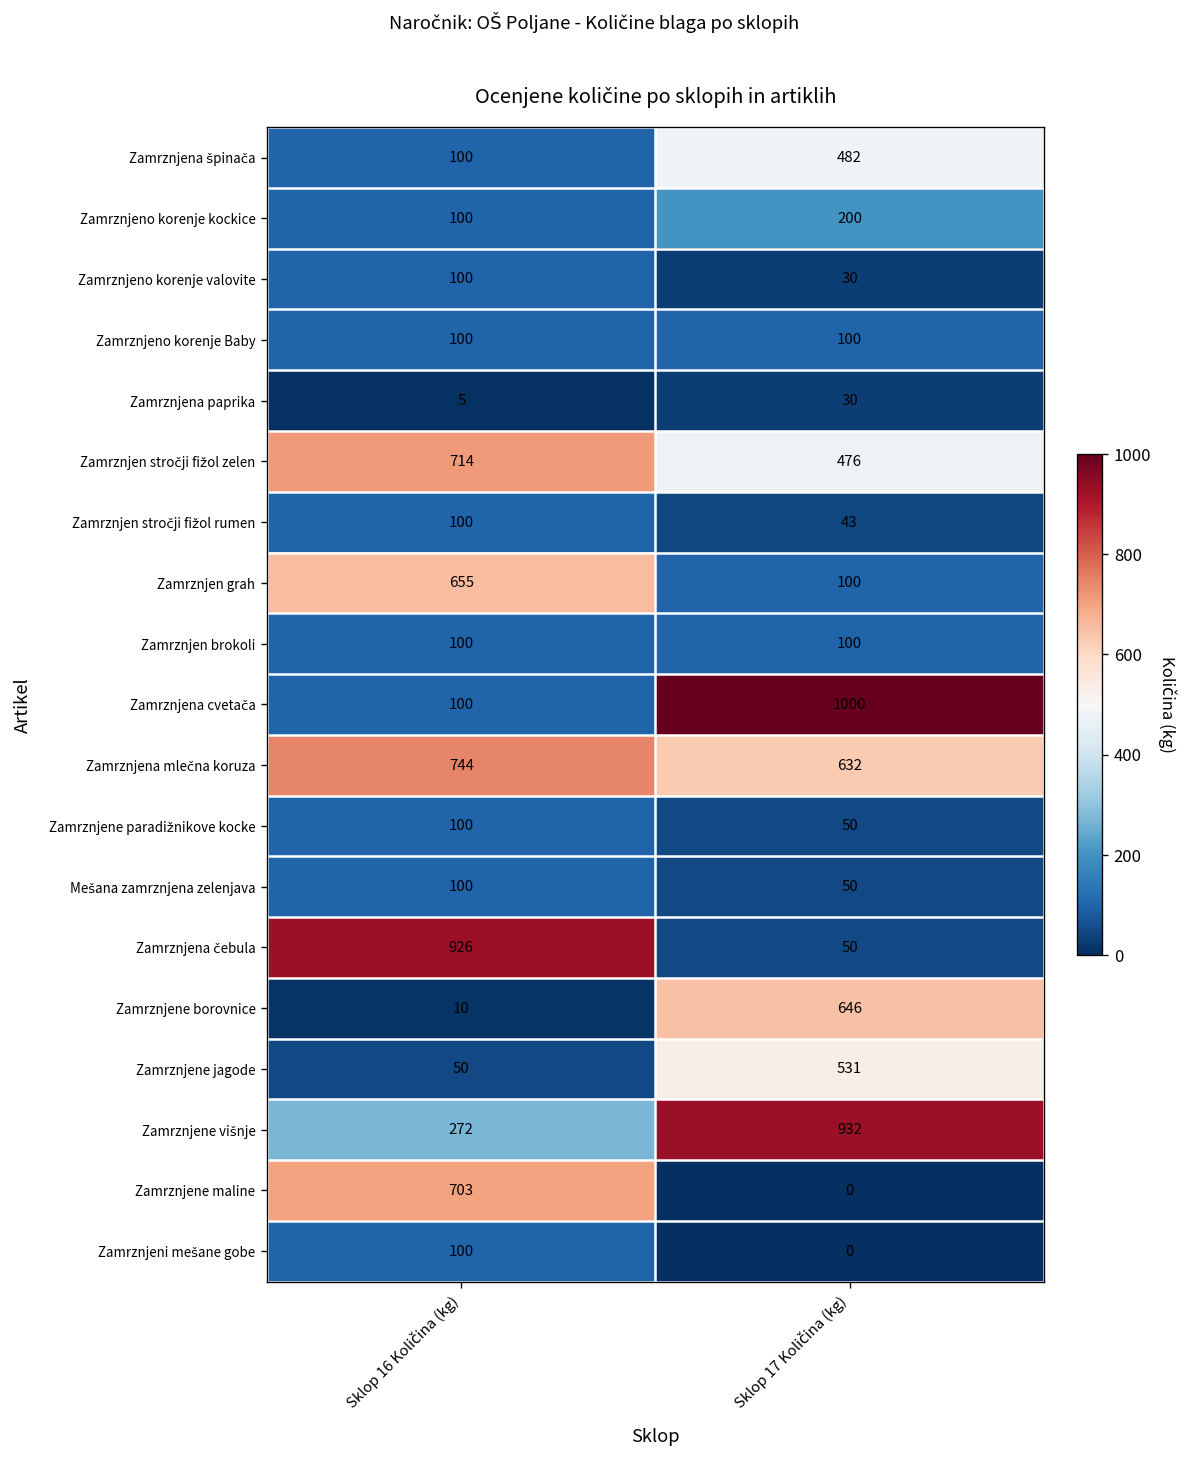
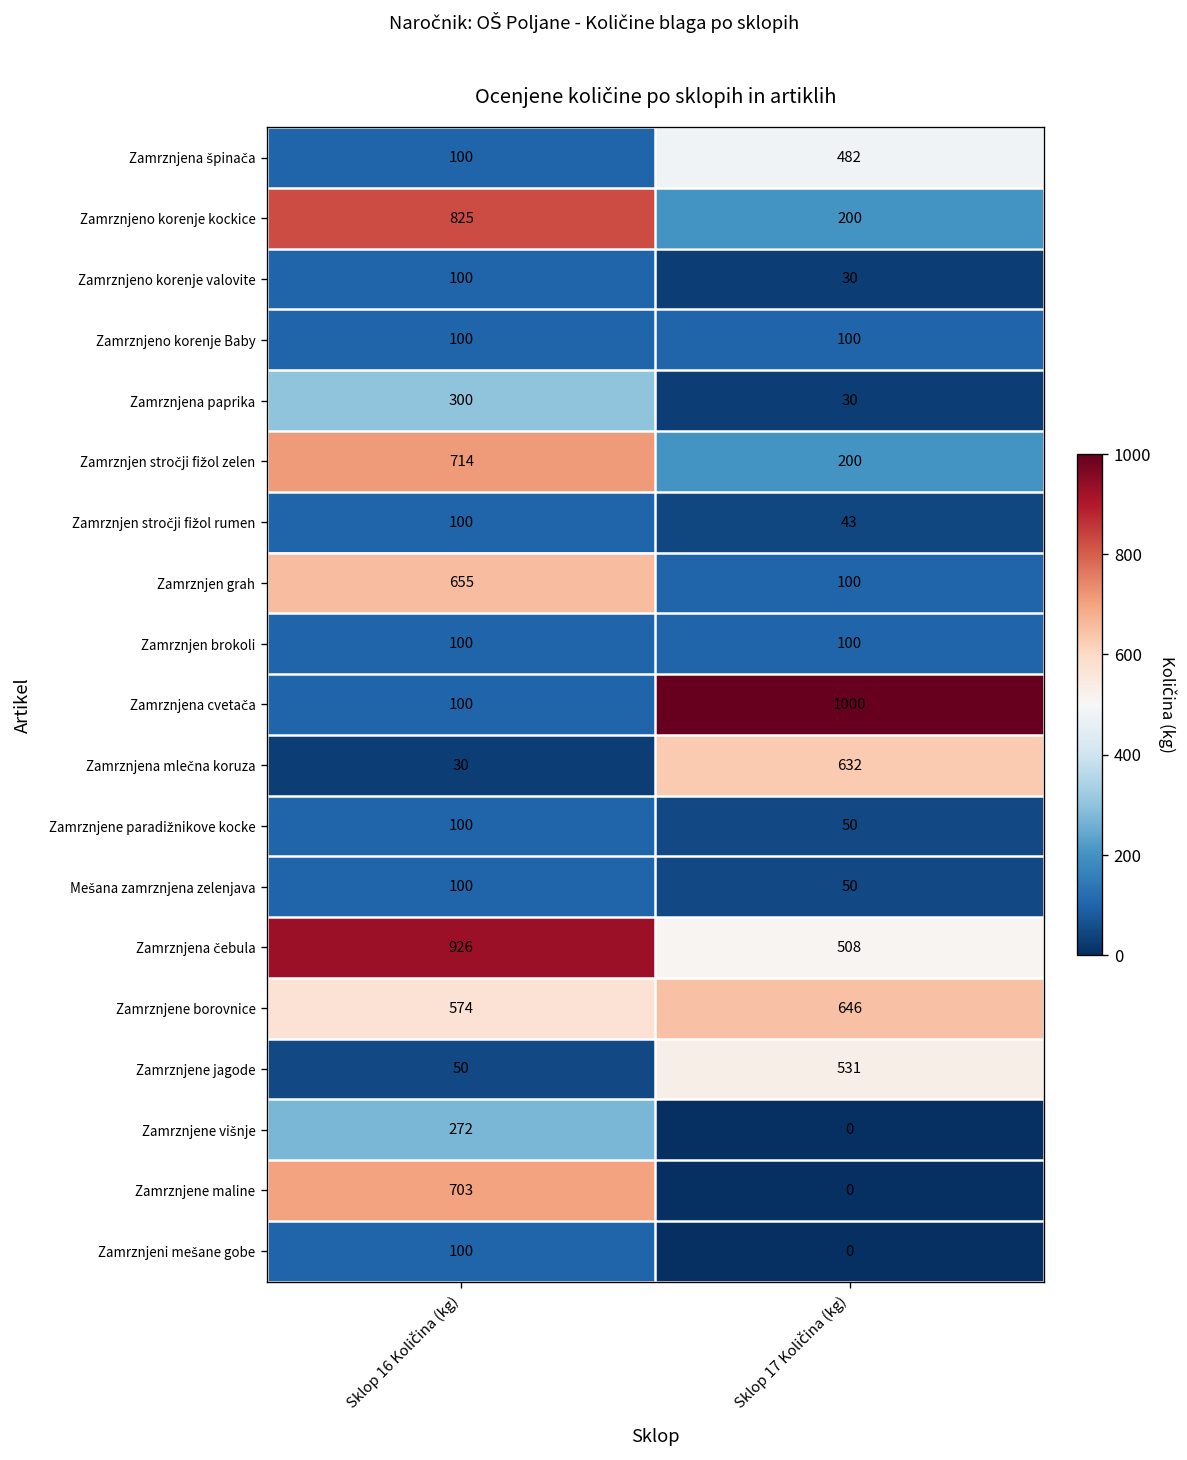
  {
    "Zamrznjena špinača": {
      "Sklop 16 Količina (kg)": 100,
      "Sklop 17 Količina (kg)": 482
    },
    "Zamrznjeno korenje kockice": {
-     "Sklop 16 Količina (kg)": 100,
+     "Sklop 16 Količina (kg)": 825,
      "Sklop 17 Količina (kg)": 200
    },
    "Zamrznjeno korenje valovite": {
      "Sklop 16 Količina (kg)": 100,
      "Sklop 17 Količina (kg)": 30
    },
    "Zamrznjeno korenje Baby": {
      "Sklop 16 Količina (kg)": 100,
      "Sklop 17 Količina (kg)": 100
    },
    "Zamrznjena paprika": {
-     "Sklop 16 Količina (kg)": 5,
+     "Sklop 16 Količina (kg)": 300,
      "Sklop 17 Količina (kg)": 30
    },
    "Zamrznjen stročji fižol zelen": {
      "Sklop 16 Količina (kg)": 714,
-     "Sklop 17 Količina (kg)": 476
+     "Sklop 17 Količina (kg)": 200
    },
    "Zamrznjen stročji fižol rumen": {
      "Sklop 16 Količina (kg)": 100,
      "Sklop 17 Količina (kg)": 43
    },
    "Zamrznjen grah": {
      "Sklop 16 Količina (kg)": 655,
      "Sklop 17 Količina (kg)": 100
    },
    "Zamrznjen brokoli": {
      "Sklop 16 Količina (kg)": 100,
      "Sklop 17 Količina (kg)": 100
    },
    "Zamrznjena cvetača": {
      "Sklop 16 Količina (kg)": 100,
      "Sklop 17 Količina (kg)": 1000
    },
    "Zamrznjena mlečna koruza": {
-     "Sklop 16 Količina (kg)": 744,
+     "Sklop 16 Količina (kg)": 30,
      "Sklop 17 Količina (kg)": 632
    },
    "Zamrznjene paradižnikove kocke": {
      "Sklop 16 Količina (kg)": 100,
      "Sklop 17 Količina (kg)": 50
    },
    "Mešana zamrznjena zelenjava": {
      "Sklop 16 Količina (kg)": 100,
      "Sklop 17 Količina (kg)": 50
    },
    "Zamrznjena čebula": {
      "Sklop 16 Količina (kg)": 926,
-     "Sklop 17 Količina (kg)": 50
+     "Sklop 17 Količina (kg)": 508
    },
    "Zamrznjene borovnice": {
-     "Sklop 16 Količina (kg)": 10,
+     "Sklop 16 Količina (kg)": 574,
      "Sklop 17 Količina (kg)": 646
    },
    "Zamrznjene jagode": {
      "Sklop 16 Količina (kg)": 50,
      "Sklop 17 Količina (kg)": 531
    },
    "Zamrznjene višnje": {
      "Sklop 16 Količina (kg)": 272,
-     "Sklop 17 Količina (kg)": 932
+     "Sklop 17 Količina (kg)": 0
    },
    "Zamrznjene maline": {
      "Sklop 16 Količina (kg)": 703,
      "Sklop 17 Količina (kg)": 0
    },
    "Zamrznjeni mešane gobe": {
      "Sklop 16 Količina (kg)": 100,
      "Sklop 17 Količina (kg)": 0
    }
  }
